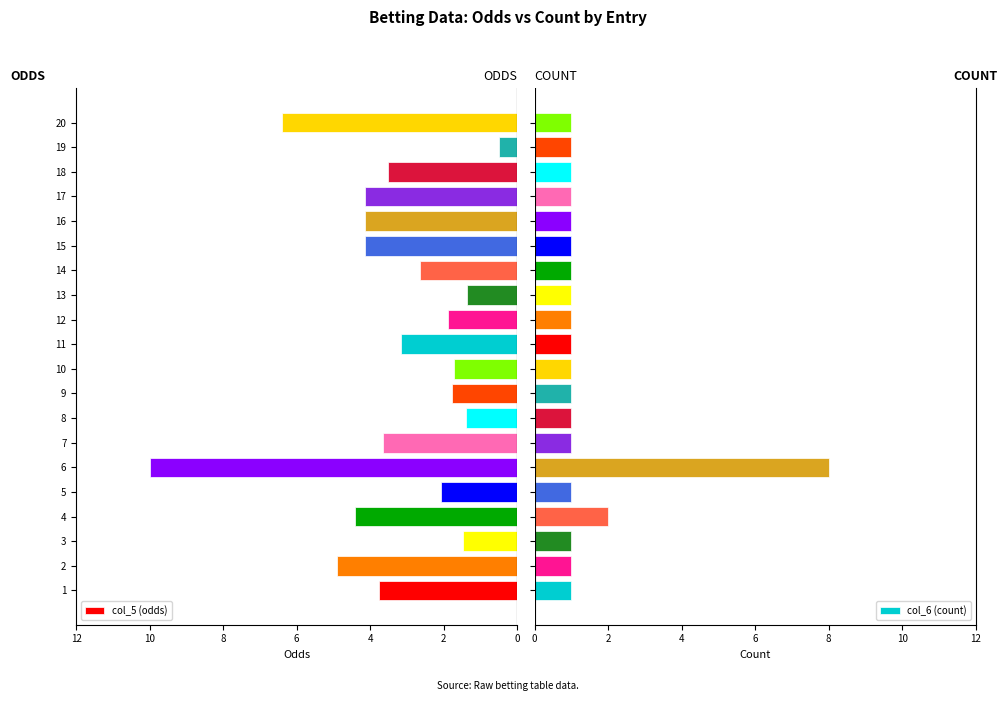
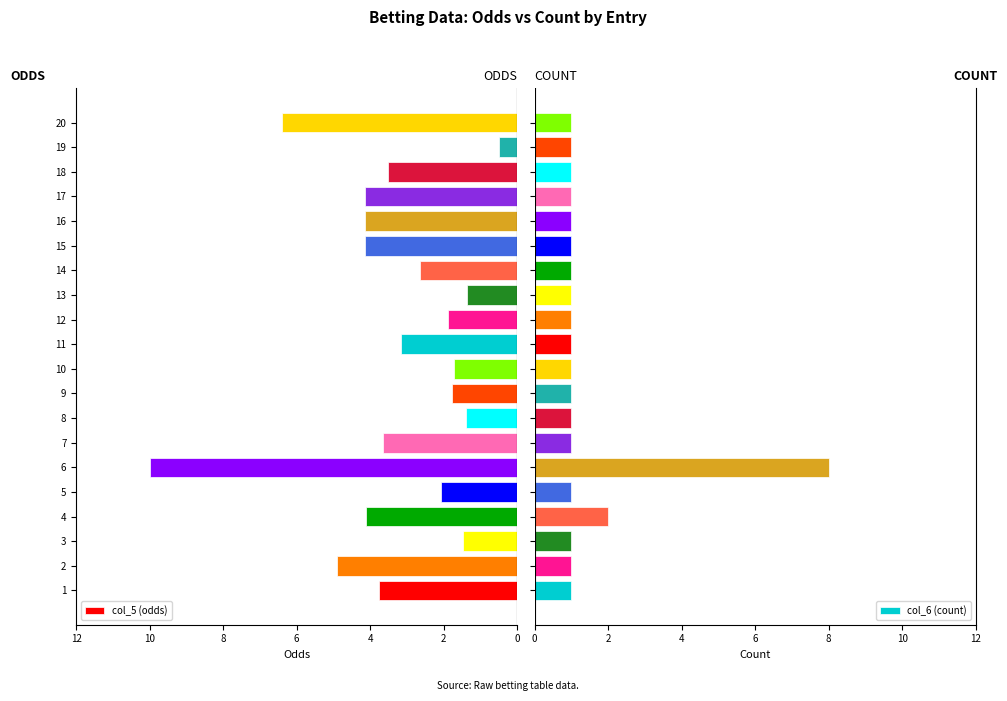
  {
    "ODDS": {
      "20": 6.4,
      "19": 0.5,
      "18": 3.5,
      "17": 4.2,
      "16": 4.2,
      "15": 4.2,
      "14": 2.7,
      "13": 1.4,
      "12": 1.9,
      "11": 3.2,
      "10": 1.7,
      "9": 1.8,
      "8": 1.4,
      "7": 3.7,
      "6": 10.0,
      "5": 2.1,
-     "4": 4.4,
+     "4": 4.1,
      "3": 1.5,
      "2": 4.9,
      "1": 3.8
    }
  }
